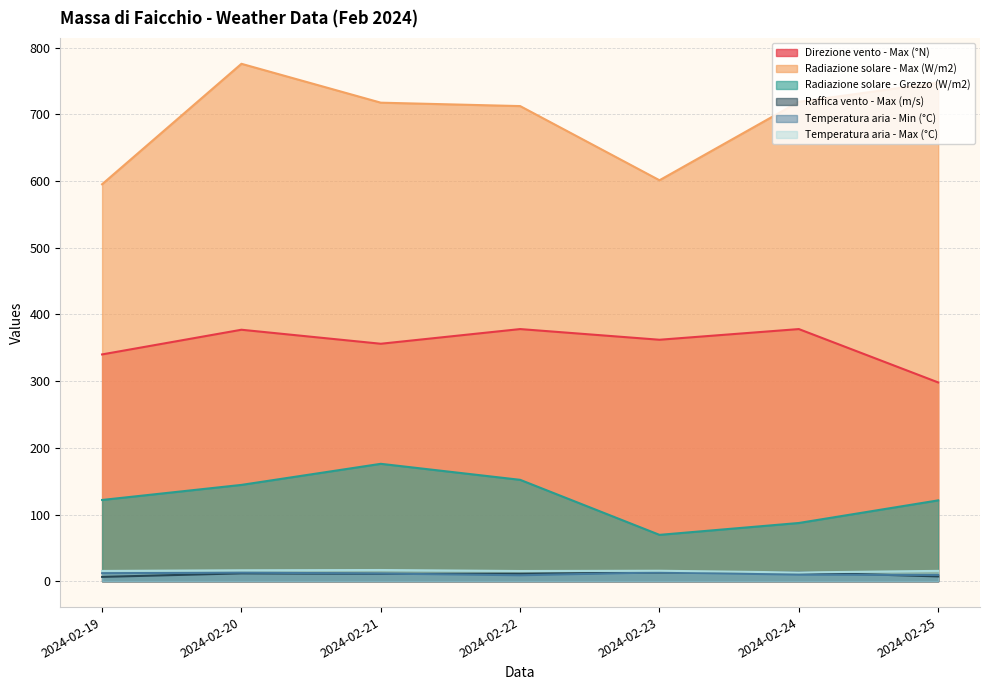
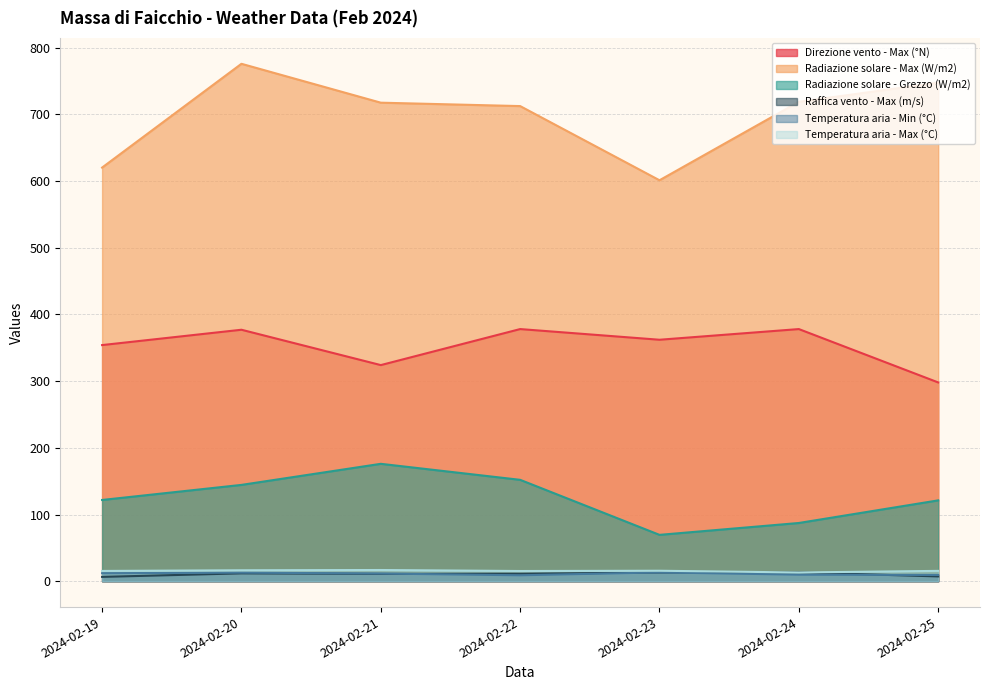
  {
    "Direzione vento - Max (°N)": {
-     "2024-02-19": 340,
+     "2024-02-19": 350,
      "2024-02-20": 380,
-     "2024-02-21": 360,
+     "2024-02-21": 320,
      "2024-02-22": 380,
      "2024-02-23": 360,
      "2024-02-24": 380,
      "2024-02-25": 300
    },
    "Radiazione solare - Max (W/m2)": {
-     "2024-02-19": 600,
+     "2024-02-19": 620,
      "2024-02-20": 780,
      "2024-02-21": 720,
      "2024-02-22": 710,
      "2024-02-23": 600
    },
    "Raffica vento - Max (m/s)": {
      "2024-02-19": 10
    },
    "Temperatura aria - Max (°C)": {
      "2024-02-21": 20,
      "2024-02-22": 20,
      "2024-02-25": 20
    }
  }
